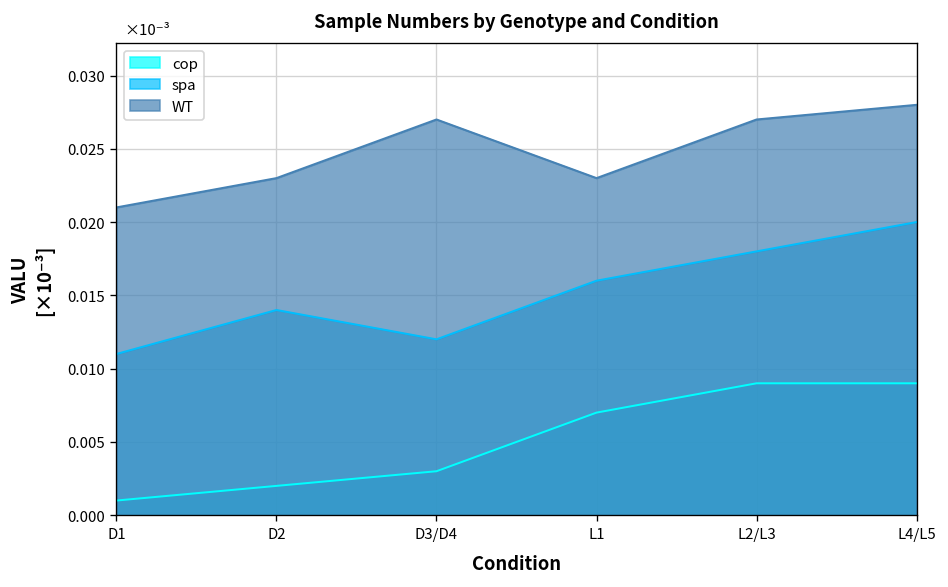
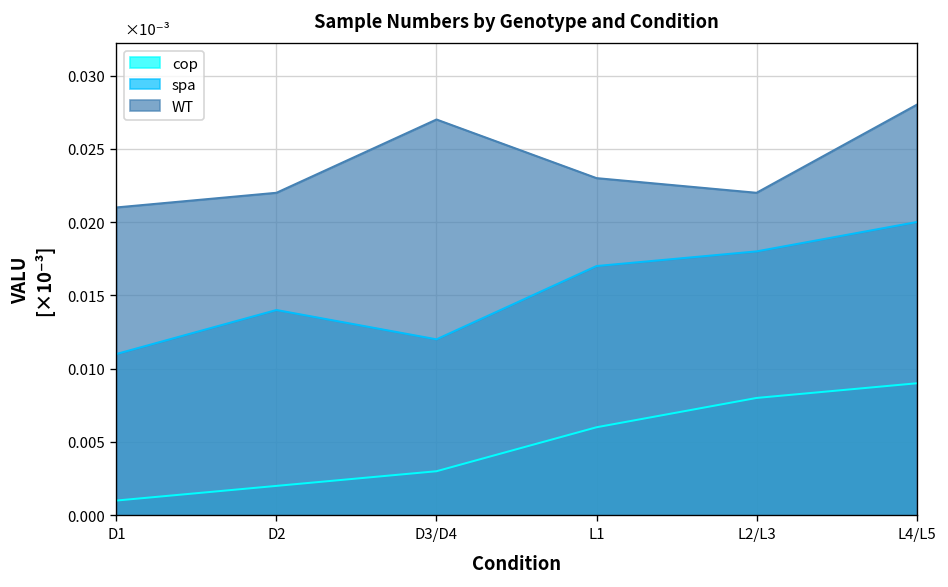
  {
    "cop": {
      "D1": 0.0010,
      "D2": 0.0020,
      "D3/D4": 0.0030,
-     "L1": 0.0070,
-     "L2/L3": 0.0090,
+     "L1": 0.0060,
+     "L2/L3": 0.0080,
      "L4/L5": 0.0090
    },
    "spa": {
      "D1": 0.0110,
      "D2": 0.0140,
      "D3/D4": 0.0120,
-     "L1": 0.0160,
+     "L1": 0.0170,
      "L2/L3": 0.0180,
      "L4/L5": 0.0200
    },
    "WT": {
      "D1": 0.0210,
-     "D2": 0.0230,
+     "D2": 0.0220,
      "D3/D4": 0.0270,
      "L1": 0.0230,
-     "L2/L3": 0.0270,
+     "L2/L3": 0.0220,
      "L4/L5": 0.0280
    }
  }
